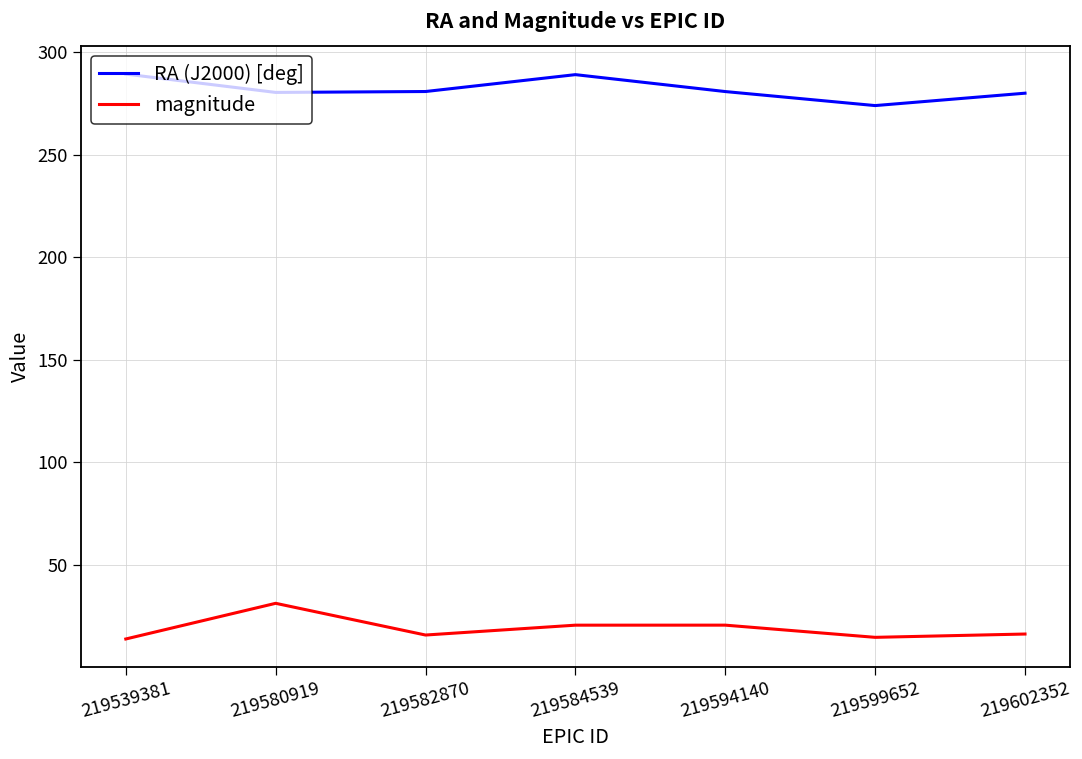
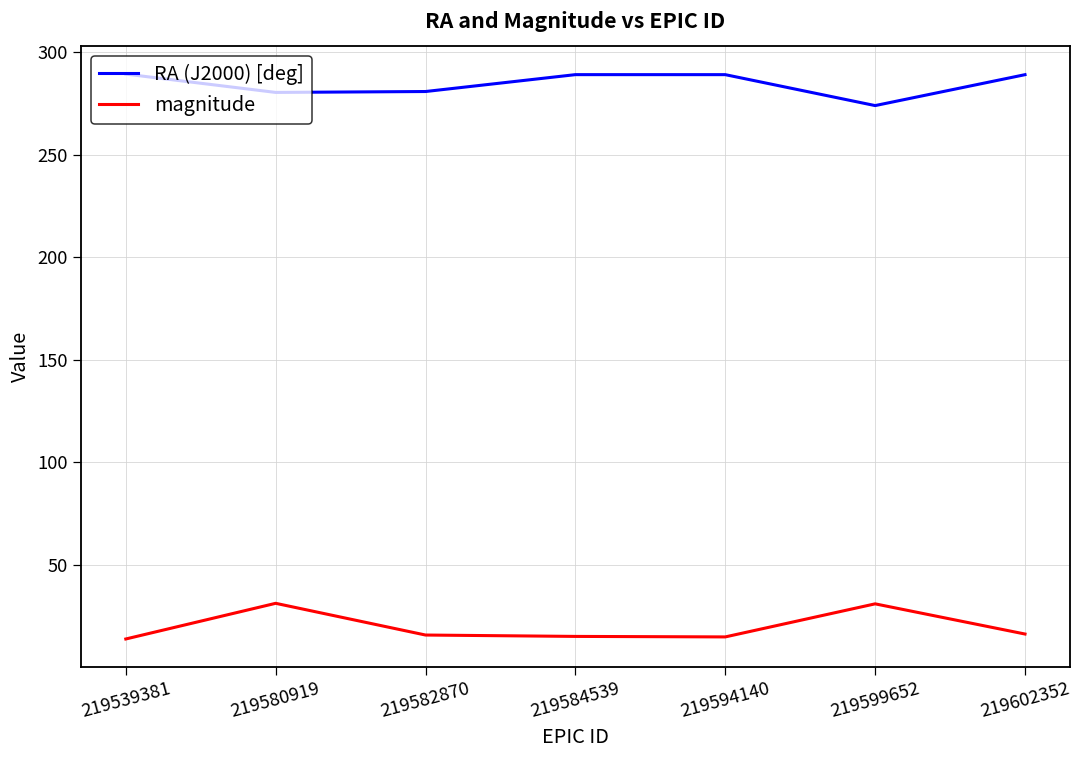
  {
    "RA (J2000) [deg]": {
      "219582870": 281,
      "219584539": 289,
-     "219594140": 281,
+     "219594140": 289,
      "219599652": 274,
-     "219602352": 280
+     "219602352": 289
    },
    "magnitude": {
      "219539381": 14,
      "219580919": 31,
      "219582870": 16,
-     "219584539": 21,
-     "219594140": 21,
-     "219599652": 15,
+     "219584539": 15,
+     "219594140": 15,
+     "219599652": 31,
      "219602352": 16
    }
  }
